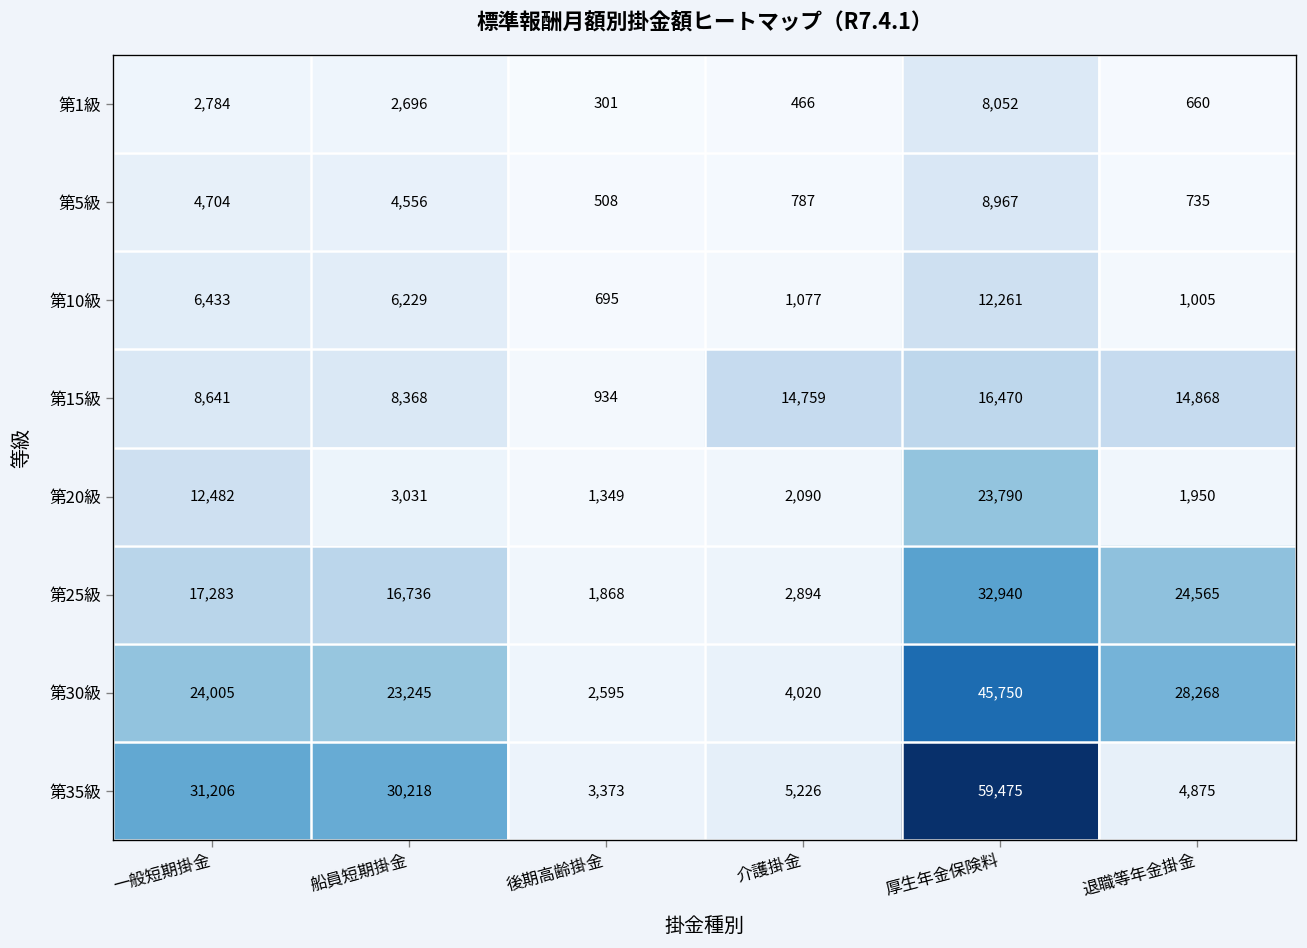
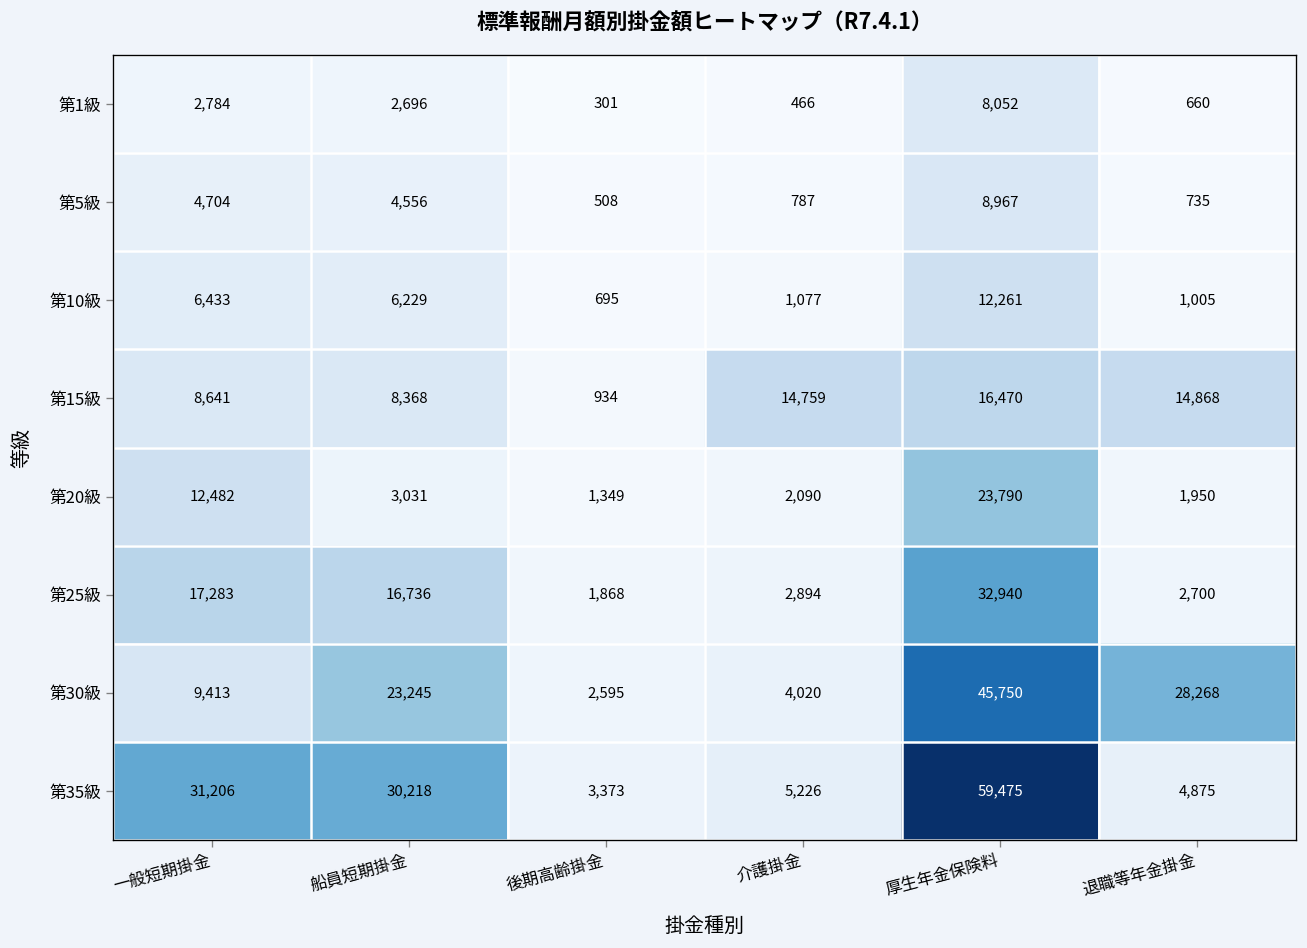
  {
    "第1級": {
      "一般短期掛金": "2,784",
      "船員短期掛金": "2,696",
      "後期高齢掛金": "301",
      "介護掛金": "466",
      "厚生年金保険料": "8,052",
      "退職等年金掛金": "660"
    },
    "第5級": {
      "一般短期掛金": "4,704",
      "船員短期掛金": "4,556",
      "後期高齢掛金": "508",
      "介護掛金": "787",
      "厚生年金保険料": "8,967",
      "退職等年金掛金": "735"
    },
    "第10級": {
      "一般短期掛金": "6,433",
      "船員短期掛金": "6,229",
      "後期高齢掛金": "695",
      "介護掛金": "1,077",
      "厚生年金保険料": "12,261",
      "退職等年金掛金": "1,005"
    },
    "第15級": {
      "一般短期掛金": "8,641",
      "船員短期掛金": "8,368",
      "後期高齢掛金": "934",
      "介護掛金": "14,759",
      "厚生年金保険料": "16,470",
      "退職等年金掛金": "14,868"
    },
    "第20級": {
      "一般短期掛金": "12,482",
      "船員短期掛金": "3,031",
      "後期高齢掛金": "1,349",
      "介護掛金": "2,090",
      "厚生年金保険料": "23,790",
      "退職等年金掛金": "1,950"
    },
    "第25級": {
      "一般短期掛金": "17,283",
      "船員短期掛金": "16,736",
      "後期高齢掛金": "1,868",
      "介護掛金": "2,894",
      "厚生年金保険料": "32,940",
-     "退職等年金掛金": "24,565"
+     "退職等年金掛金": "2,700"
    },
    "第30級": {
-     "一般短期掛金": "24,005",
+     "一般短期掛金": "9,413",
      "船員短期掛金": "23,245",
      "後期高齢掛金": "2,595",
      "介護掛金": "4,020",
      "厚生年金保険料": "45,750",
      "退職等年金掛金": "28,268"
    },
    "第35級": {
      "一般短期掛金": "31,206",
      "船員短期掛金": "30,218",
      "後期高齢掛金": "3,373",
      "介護掛金": "5,226",
      "厚生年金保険料": "59,475",
      "退職等年金掛金": "4,875"
    }
  }
